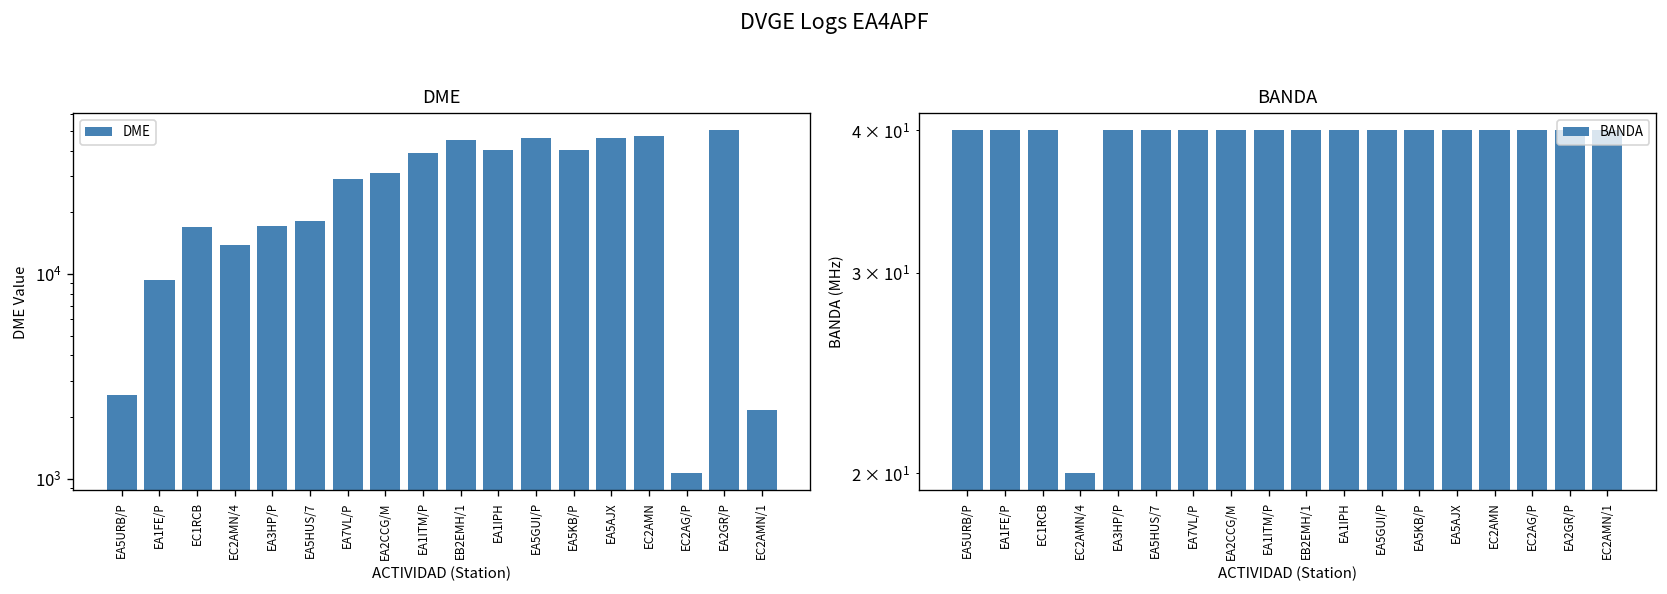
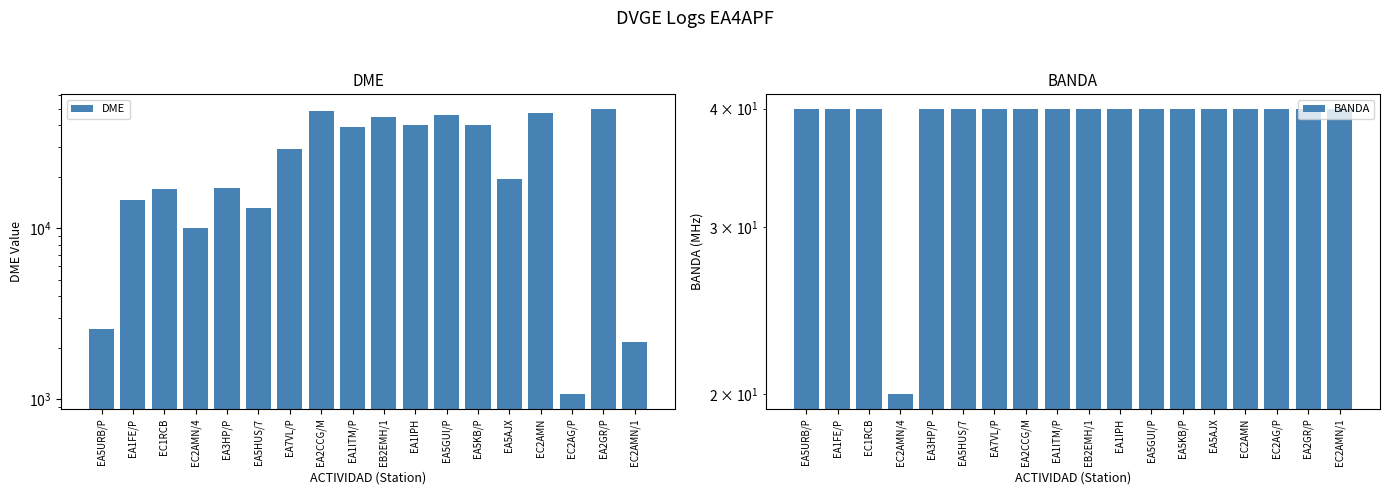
  {
    "DME": {
      "EA5URB/P": 2600,
-     "EA1FE/P": 9000,
+     "EA1FE/P": 15000,
      "EC1RCB": 17000,
-     "EC2AMN/4": 14000,
+     "EC2AMN/4": 10000,
      "EA3HP/P": 17000,
-     "EA5HUS/7": 18000,
+     "EA5HUS/7": 13000,
      "EA7VL/P": 29000,
-     "EA2CCG/M": 31000,
+     "EA2CCG/M": 49000,
      "EA1ITM/P": 39000,
      "EB2EMH/1": 45000,
      "EA1IPH": 40000,
      "EA5GUI/P": 46000,
      "EA5KB/P": 40000,
-     "EA5AJX": 46000,
+     "EA5AJX": 19000,
      "EC2AMN": 47000,
      "EC2AG/P": 1100,
      "EA2GR/P": 50000,
      "EC2AMN/1": 2200
    }
  }
